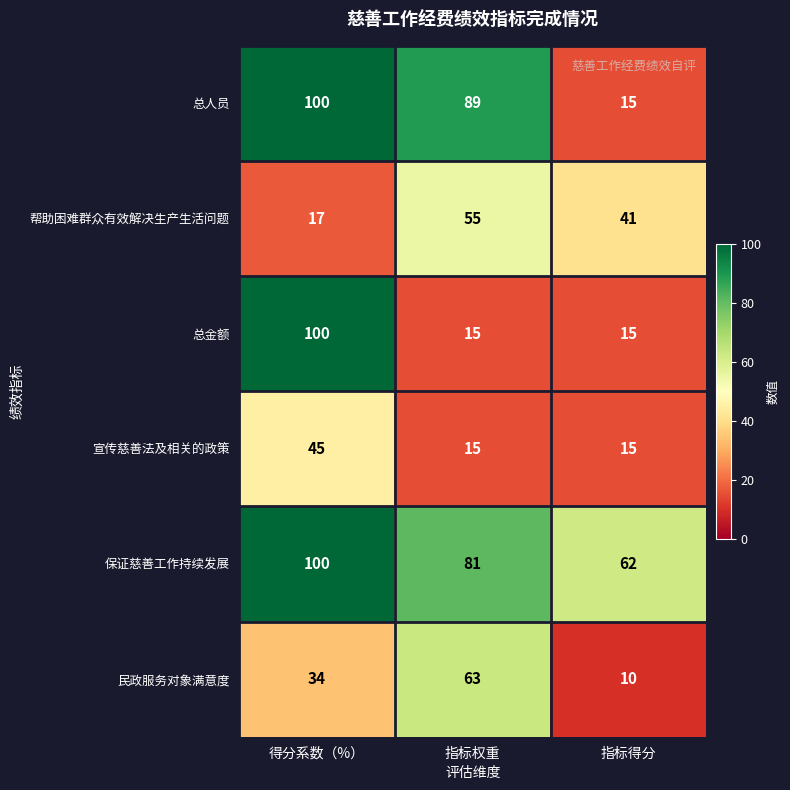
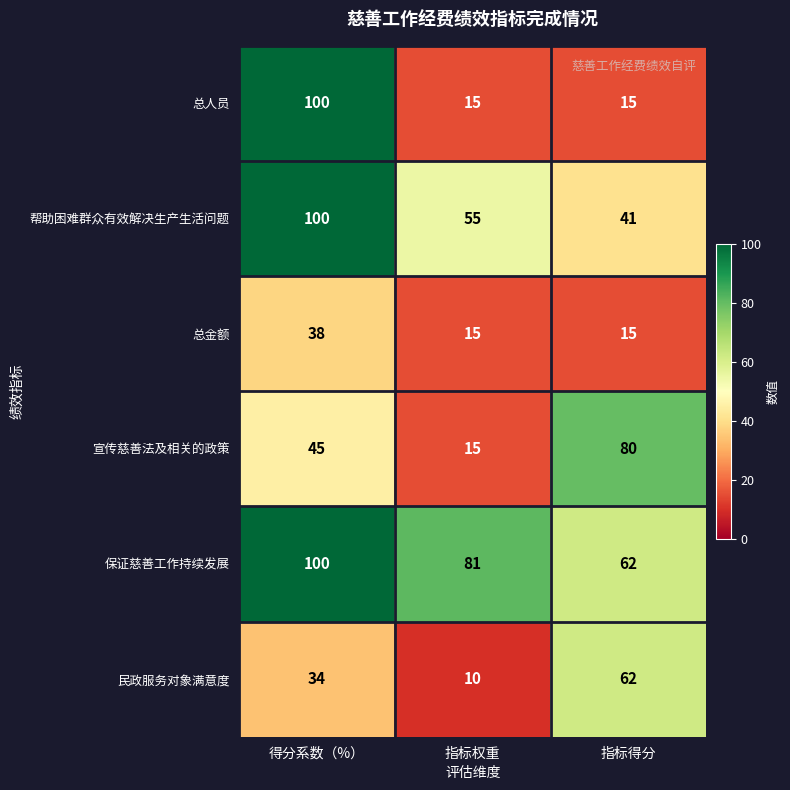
  {
    "总人员": {
      "得分系数（%）": 100,
-     "指标权重": 89
+     "指标权重": 15
    },
    "帮助困难群众有效解决生产生活问题": {
-     "得分系数（%）": 17,
+     "得分系数（%）": 100,
      "指标权重": 55,
      "指标得分": 41
    },
    "总金额": {
-     "得分系数（%）": 100,
+     "得分系数（%）": 38,
      "指标权重": 15,
      "指标得分": 15
    },
    "宣传慈善法及相关的政策": {
      "得分系数（%）": 45,
      "指标权重": 15,
-     "指标得分": 15
+     "指标得分": 80
    },
    "保证慈善工作持续发展": {
      "得分系数（%）": 100,
      "指标权重": 81,
      "指标得分": 62
    },
    "民政服务对象满意度": {
      "得分系数（%）": 34,
-     "指标权重": 63,
-     "指标得分": 10
+     "指标权重": 10,
+     "指标得分": 62
    }
  }
